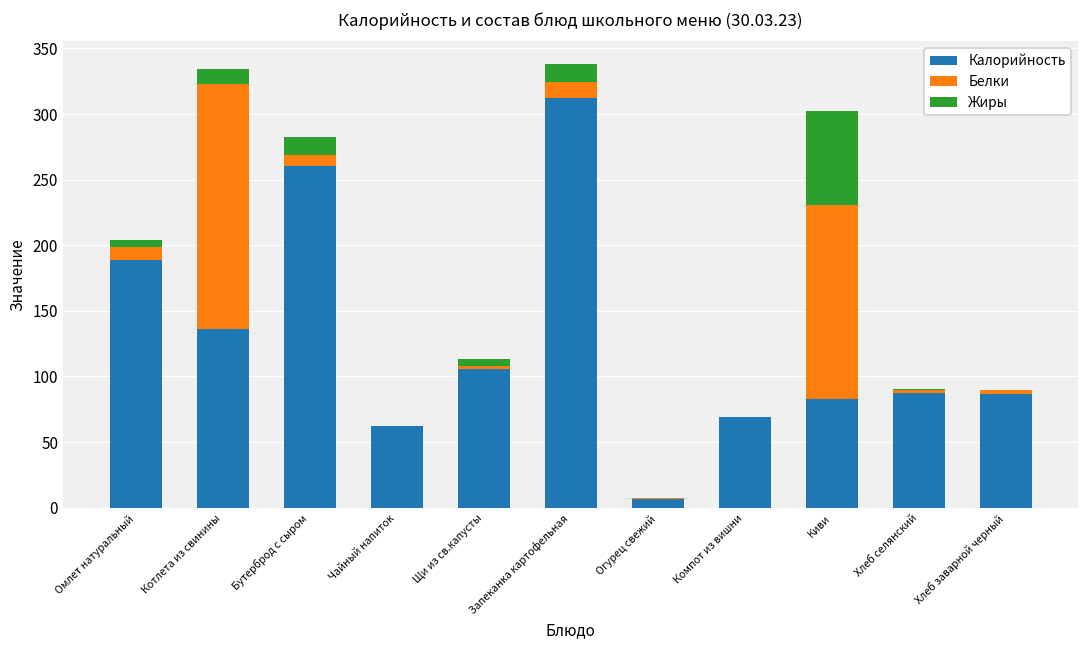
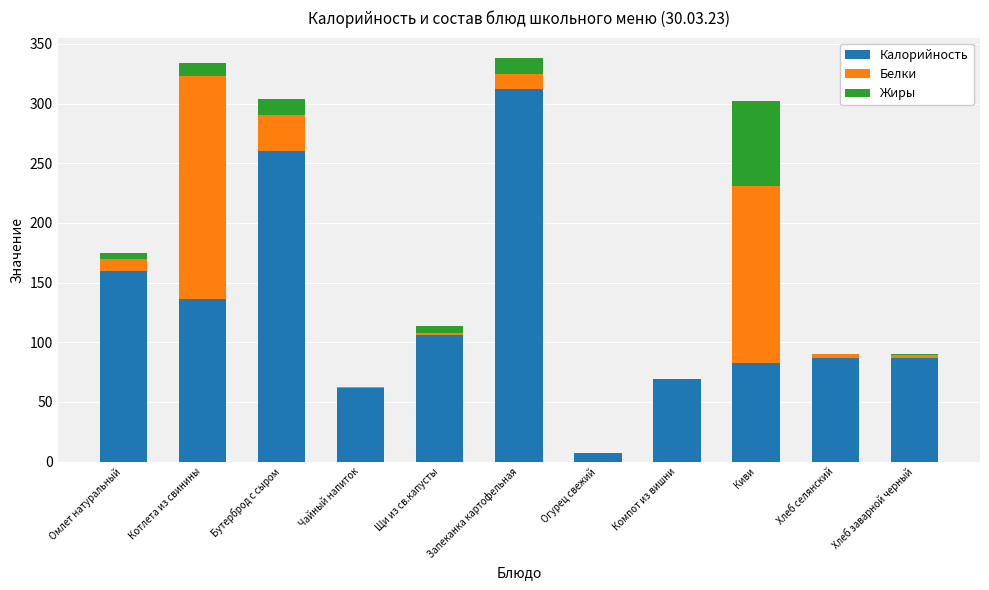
  {
    "Калорийность": {
-     "Омлет натуральный": 189,
+     "Омлет натуральный": 160,
      "Котлета из свинины": 136,
      "Бутерброд с сыром": 260,
      "Чайный напиток": 62,
      "Щи из св.капусты": 106,
      "Запеканка картофельная": 312,
      "Огурец свежий": 7,
      "Компот из вишни": 69,
      "Киви": 83,
      "Хлеб селянский": 87,
      "Хлеб заварной черный": 87
    },
    "Белки": {
      "Омлет натуральный": 10,
      "Котлета из свинины": 187,
-     "Бутерброд с сыром": 9,
+     "Бутерброд с сыром": 30,
      "Запеканка картофельная": 12,
      "Киви": 148,
      "Хлеб селянский": 3,
      "Хлеб заварной черный": 3
    },
    "Жиры": {
      "Омлет натуральный": 5,
      "Котлета из свинины": 11,
      "Бутерброд с сыром": 14,
      "Щи из св.капусты": 5,
      "Запеканка картофельная": 14,
      "Огурец свежий": 0,
      "Киви": 71
    }
  }
